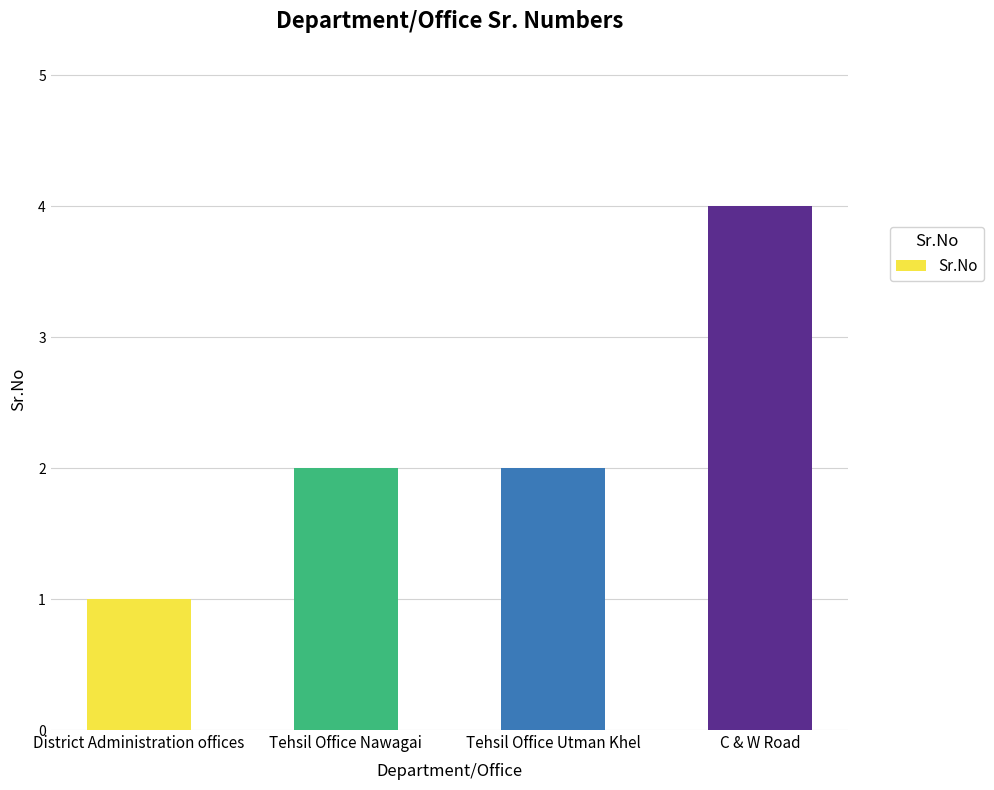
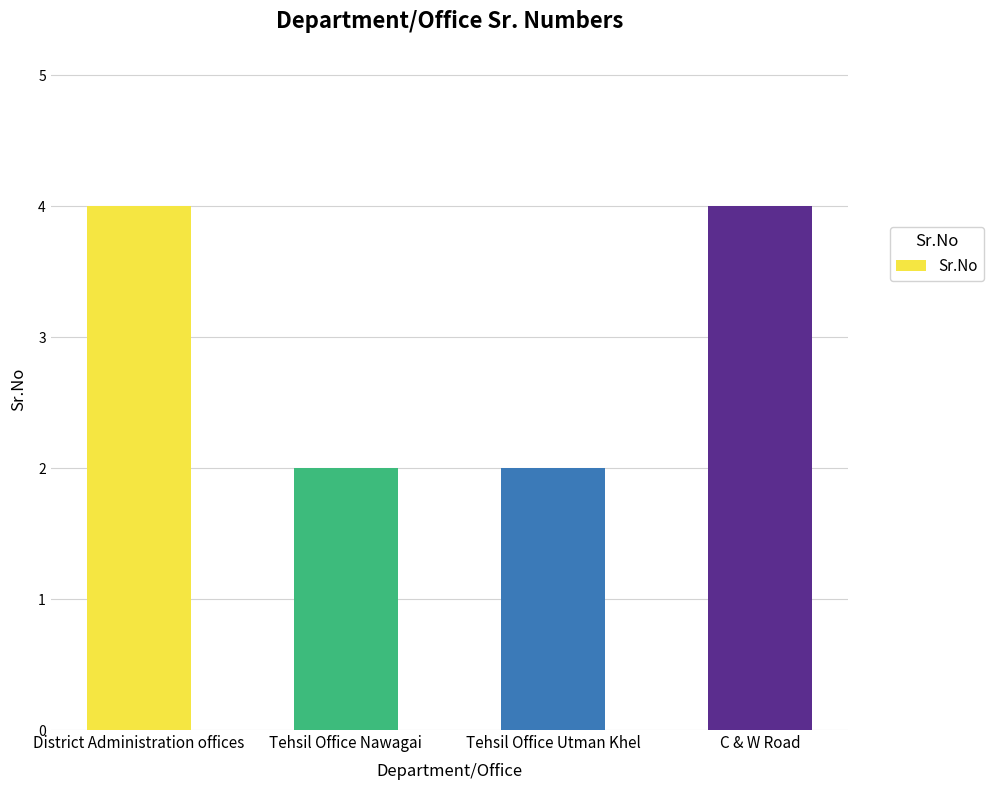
  {
-   "District Administration offices": 1,
+   "District Administration offices": 4,
    "Tehsil Office Nawagai": 2,
    "Tehsil Office Utman Khel": 2,
    "C & W Road": 4
  }
